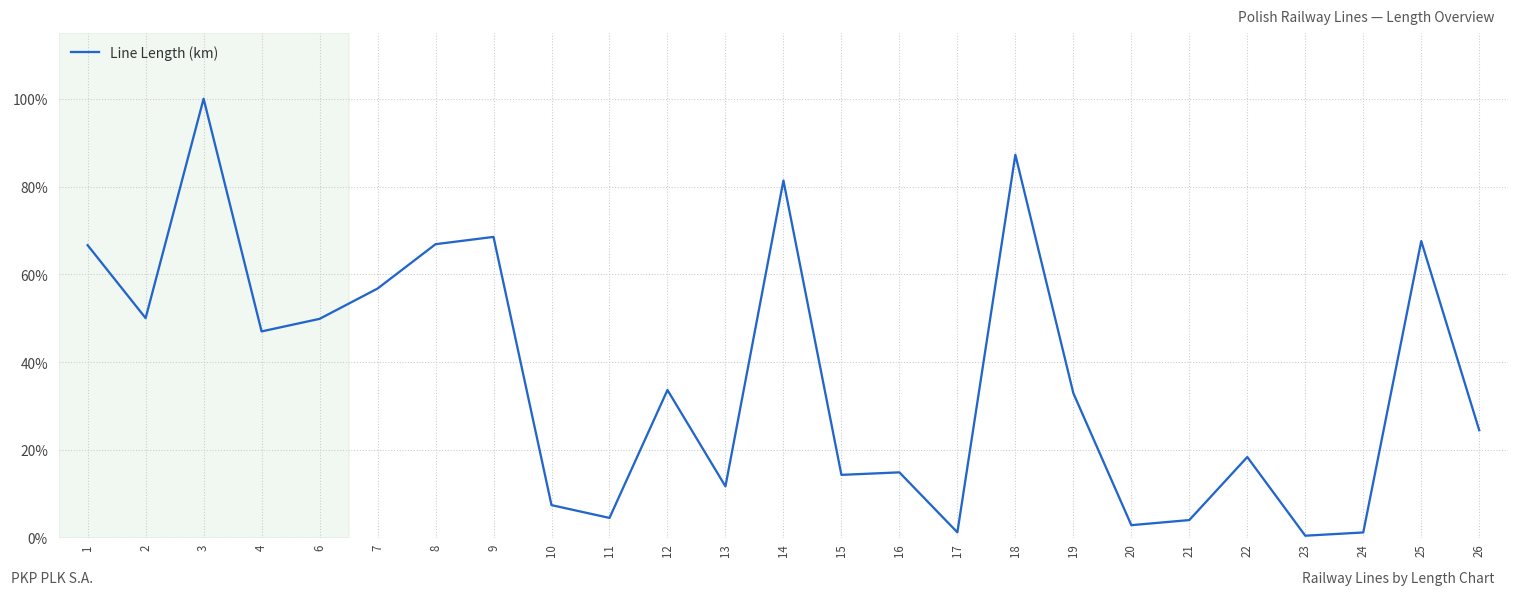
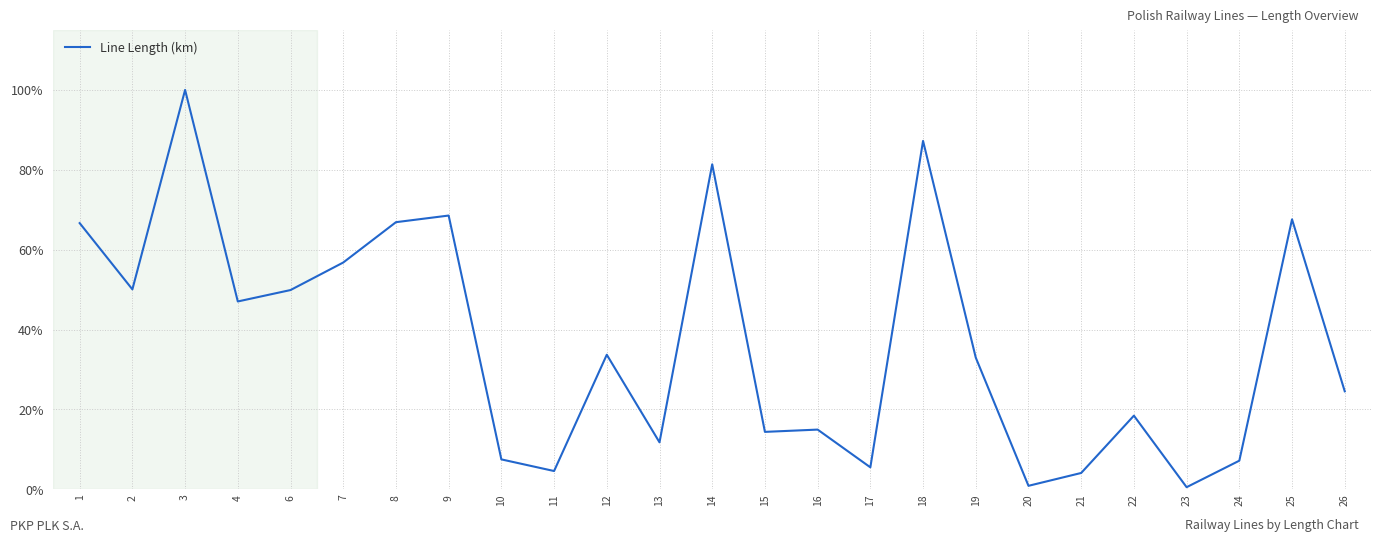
  {
    "1": "67%",
    "2": "50%",
    "3": "100%",
    "4": "47%",
    "6": "50%",
    "7": "57%",
    "8": "67%",
    "9": "69%",
    "10": "8%",
    "11": "5%",
    "12": "34%",
    "13": "12%",
    "14": "81%",
    "15": "14%",
    "16": "15%",
-   "17": "1%",
+   "17": "6%",
    "18": "87%",
    "19": "33%",
-   "20": "3%",
+   "20": "1%",
    "21": "4%",
    "22": "18%",
    "23": "1%",
-   "24": "1%",
+   "24": "7%",
    "25": "68%",
    "26": "25%"
  }
